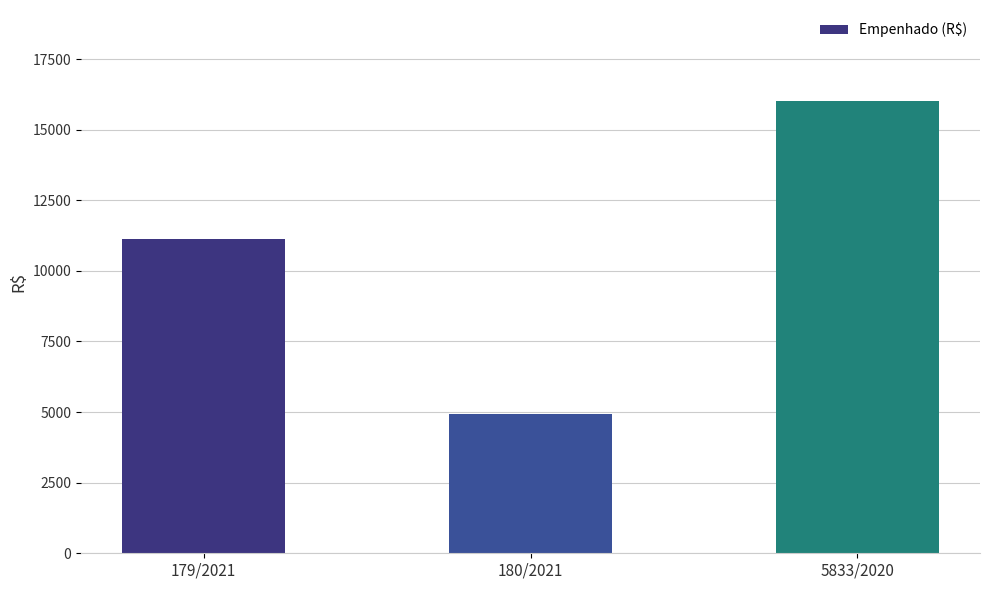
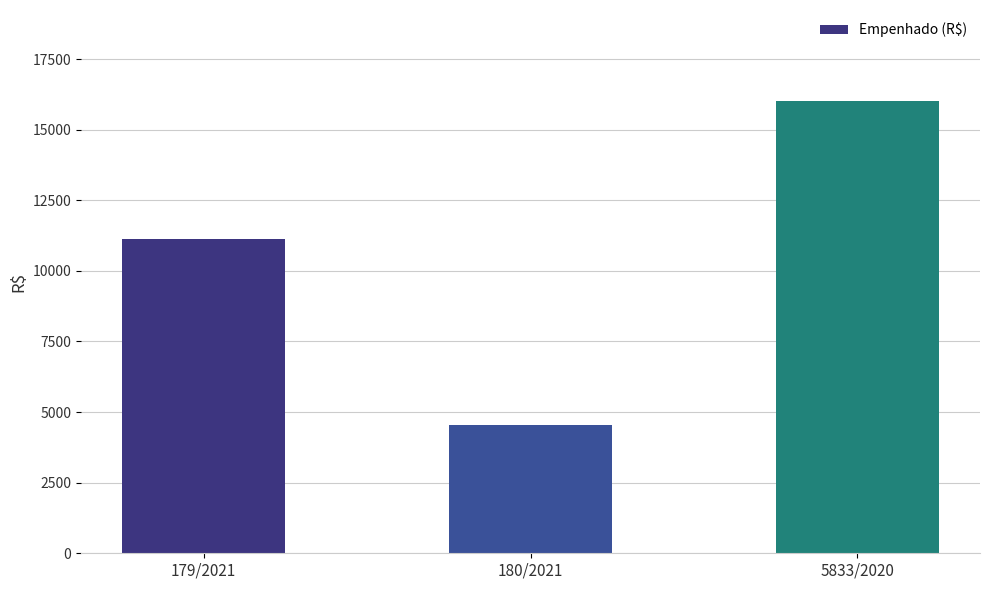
  {
    "179/2021": 11100,
-   "180/2021": 4900,
+   "180/2021": 4500,
    "5833/2020": 16000
  }
